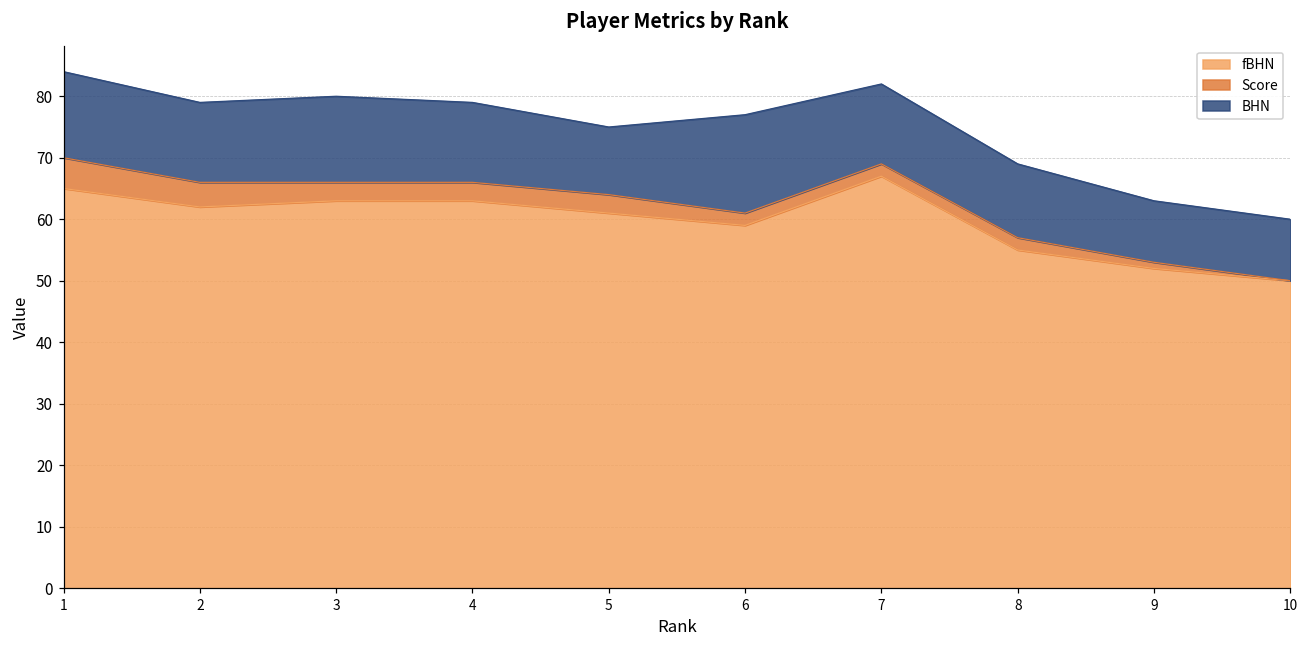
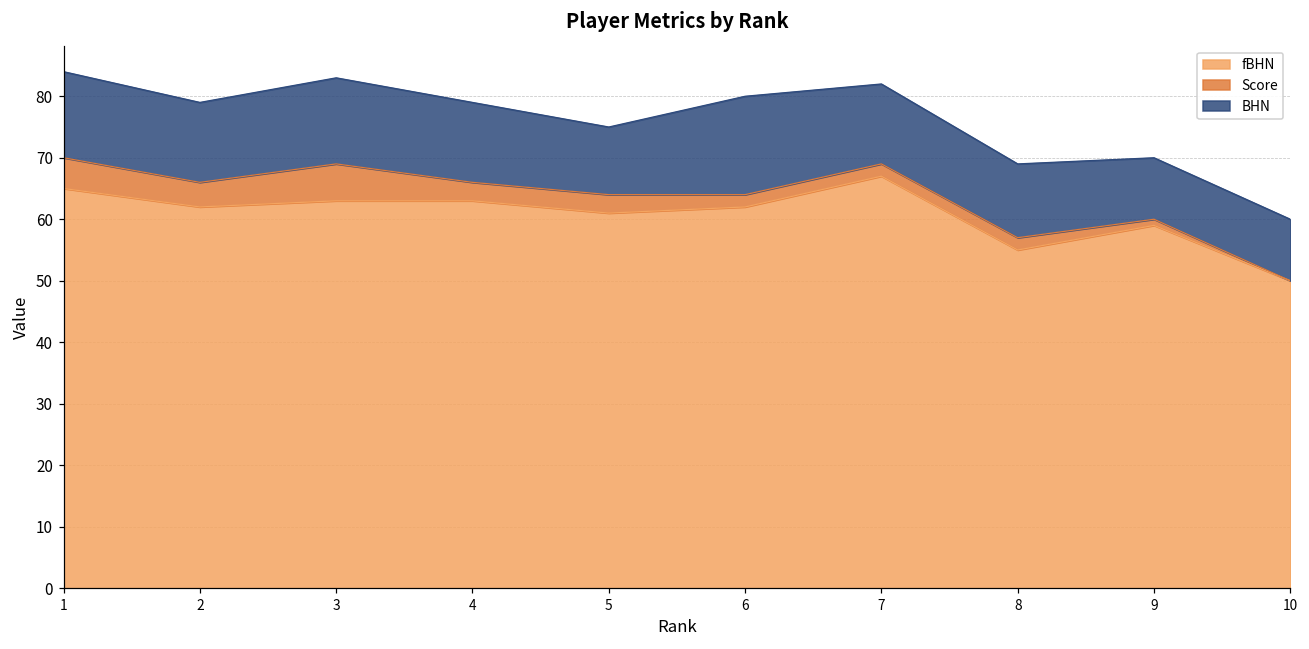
  {
    "fBHN": {
      "1": 65,
      "2": 62,
      "3": 63,
      "4": 63,
      "5": 61,
-     "6": 59,
+     "6": 62,
      "7": 67,
      "8": 55,
-     "9": 52
+     "9": 59
    },
    "Score": {
      "1": 5,
      "2": 4,
-     "3": 3,
+     "3": 6,
      "4": 3,
      "5": 3,
      "6": 2,
      "7": 2,
      "8": 2,
      "9": 1
    },
    "BHN": {
      "1": 14,
      "2": 13,
      "3": 14,
      "4": 13,
      "5": 11,
      "6": 16,
      "7": 13,
      "8": 12,
      "9": 10,
      "10": 10
    }
  }
